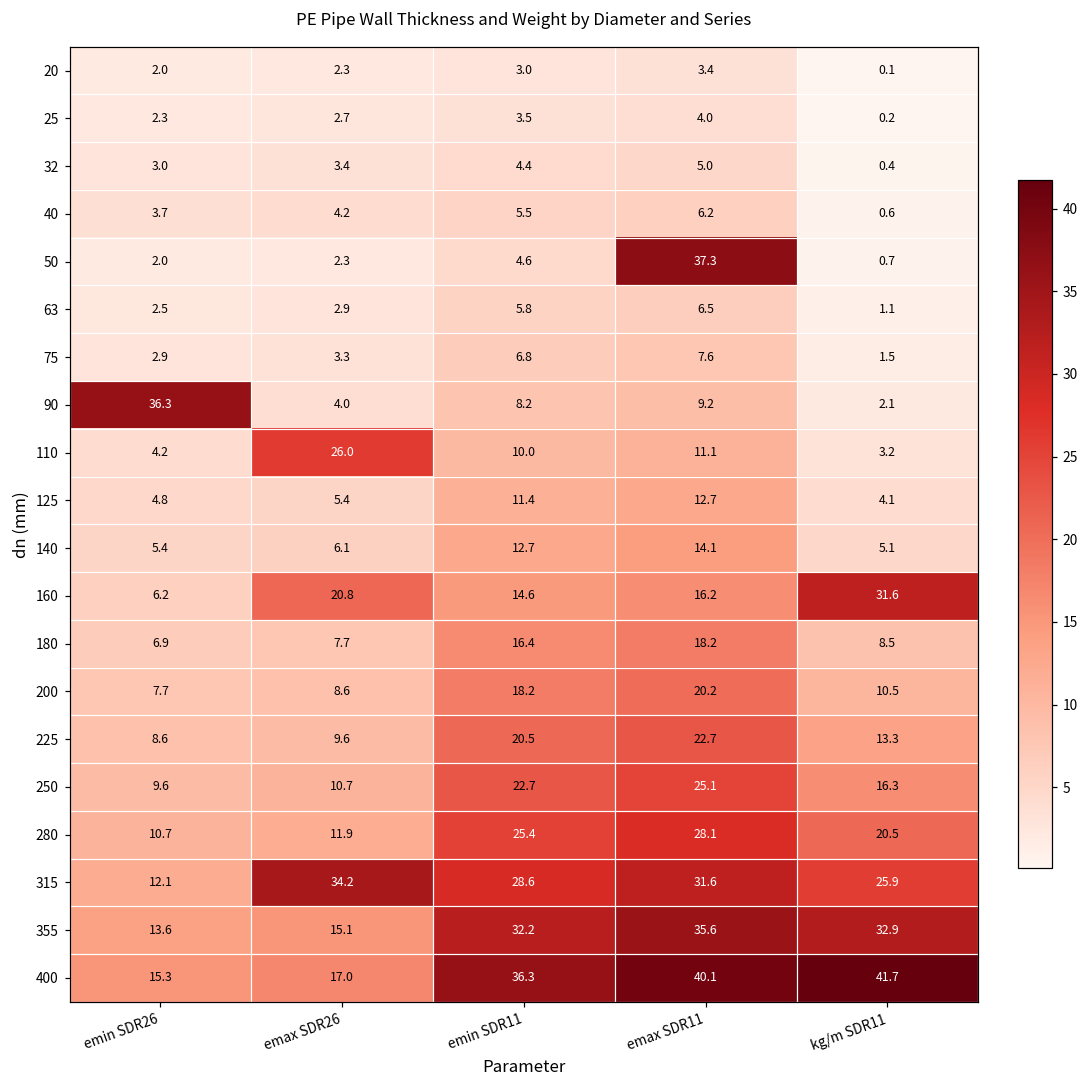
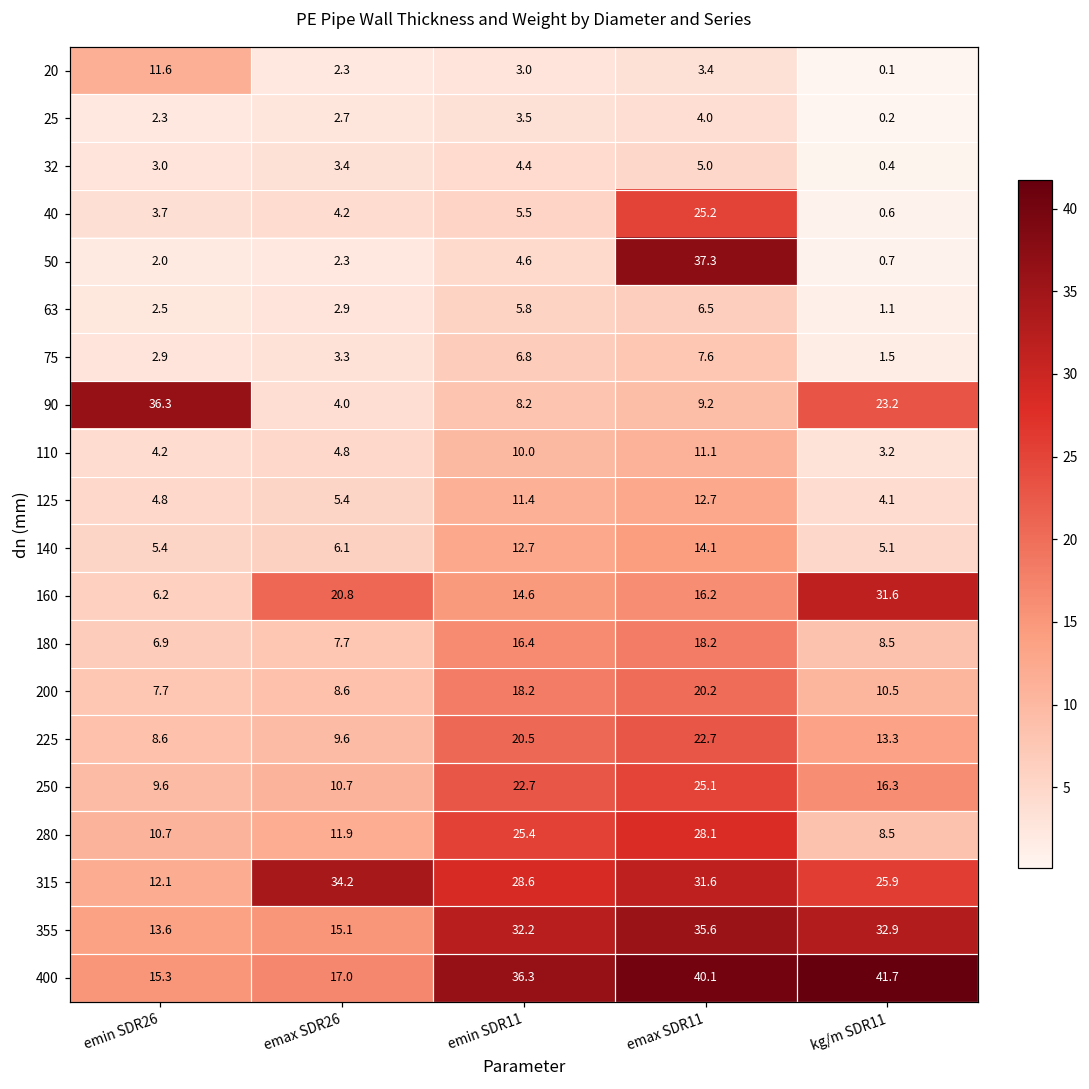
  {
    "20": {
-     "emin SDR26": 2.0,
+     "emin SDR26": 11.6,
      "emax SDR26": 2.3,
      "emin SDR11": 3.0,
      "emax SDR11": 3.4,
      "kg/m SDR11": 0.1
    },
    "25": {
      "emin SDR26": 2.3,
      "emax SDR26": 2.7,
      "emin SDR11": 3.5,
      "emax SDR11": 4.0,
      "kg/m SDR11": 0.2
    },
    "32": {
      "emin SDR26": 3.0,
      "emax SDR26": 3.4,
      "emin SDR11": 4.4,
      "emax SDR11": 5.0,
      "kg/m SDR11": 0.4
    },
    "40": {
      "emin SDR26": 3.7,
      "emax SDR26": 4.2,
      "emin SDR11": 5.5,
-     "emax SDR11": 6.2,
+     "emax SDR11": 25.2,
      "kg/m SDR11": 0.6
    },
    "50": {
      "emin SDR26": 2.0,
      "emax SDR26": 2.3,
      "emin SDR11": 4.6,
      "emax SDR11": 37.3,
      "kg/m SDR11": 0.7
    },
    "63": {
      "emin SDR26": 2.5,
      "emax SDR26": 2.9,
      "emin SDR11": 5.8,
      "emax SDR11": 6.5,
      "kg/m SDR11": 1.1
    },
    "75": {
      "emin SDR26": 2.9,
      "emax SDR26": 3.3,
      "emin SDR11": 6.8,
      "emax SDR11": 7.6,
      "kg/m SDR11": 1.5
    },
    "90": {
      "emin SDR26": 36.3,
      "emax SDR26": 4.0,
      "emin SDR11": 8.2,
      "emax SDR11": 9.2,
-     "kg/m SDR11": 2.1
+     "kg/m SDR11": 23.2
    },
    "110": {
      "emin SDR26": 4.2,
-     "emax SDR26": 26.0,
+     "emax SDR26": 4.8,
      "emin SDR11": 10.0,
      "emax SDR11": 11.1,
      "kg/m SDR11": 3.2
    },
    "125": {
      "emin SDR26": 4.8,
      "emax SDR26": 5.4,
      "emin SDR11": 11.4,
      "emax SDR11": 12.7,
      "kg/m SDR11": 4.1
    },
    "140": {
      "emin SDR26": 5.4,
      "emax SDR26": 6.1,
      "emin SDR11": 12.7,
      "emax SDR11": 14.1,
      "kg/m SDR11": 5.1
    },
    "160": {
      "emin SDR26": 6.2,
      "emax SDR26": 20.8,
      "emin SDR11": 14.6,
      "emax SDR11": 16.2,
      "kg/m SDR11": 31.6
    },
    "180": {
      "emin SDR26": 6.9,
      "emax SDR26": 7.7,
      "emin SDR11": 16.4,
      "emax SDR11": 18.2,
      "kg/m SDR11": 8.5
    },
    "200": {
      "emin SDR26": 7.7,
      "emax SDR26": 8.6,
      "emin SDR11": 18.2,
      "emax SDR11": 20.2,
      "kg/m SDR11": 10.5
    },
    "225": {
      "emin SDR26": 8.6,
      "emax SDR26": 9.6,
      "emin SDR11": 20.5,
      "emax SDR11": 22.7,
      "kg/m SDR11": 13.3
    },
    "250": {
      "emin SDR26": 9.6,
      "emax SDR26": 10.7,
      "emin SDR11": 22.7,
      "emax SDR11": 25.1,
      "kg/m SDR11": 16.3
    },
    "280": {
      "emin SDR26": 10.7,
      "emax SDR26": 11.9,
      "emin SDR11": 25.4,
      "emax SDR11": 28.1,
-     "kg/m SDR11": 20.5
+     "kg/m SDR11": 8.5
    },
    "315": {
      "emin SDR26": 12.1,
      "emax SDR26": 34.2,
      "emin SDR11": 28.6,
      "emax SDR11": 31.6,
      "kg/m SDR11": 25.9
    },
    "355": {
      "emin SDR26": 13.6,
      "emax SDR26": 15.1,
      "emin SDR11": 32.2,
      "emax SDR11": 35.6,
      "kg/m SDR11": 32.9
    },
    "400": {
      "emin SDR26": 15.3,
      "emax SDR26": 17.0,
      "emin SDR11": 36.3,
      "emax SDR11": 40.1,
      "kg/m SDR11": 41.7
    }
  }
